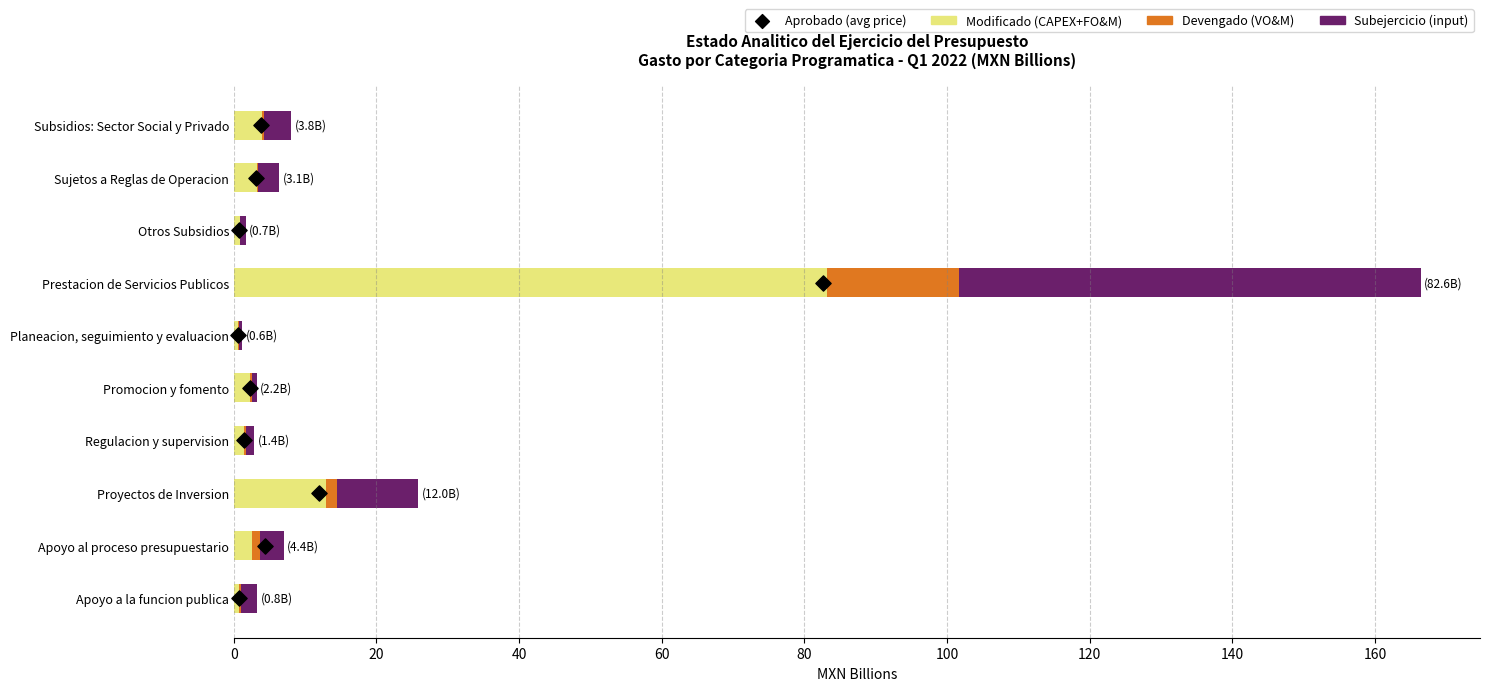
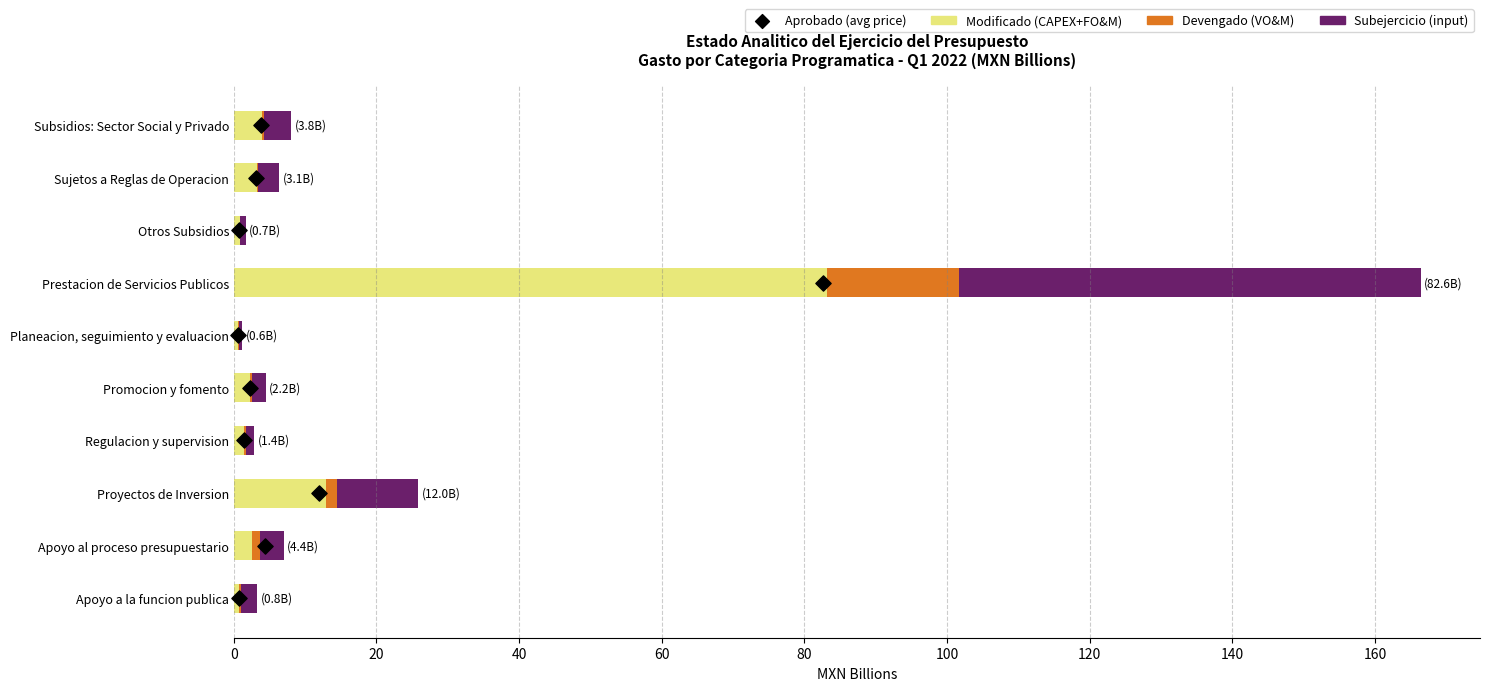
  {
    "Modificado (CAPEX+FO&M)": {
      "Planeacion, seguimiento y evaluacion": "(0.6B)",
      "Promocion y fomento": "(2.2B)",
      "Regulacion y supervision": "(1.4B)",
      "Apoyo a la funcion publica": "(0.8B)"
    },
    "Devengado (VO&M)": {
      "Prestacion de Servicios Publicos": "19",
      "Proyectos de Inversion": "2",
      "Apoyo al proceso presupuestario": "1"
    },
    "Subejercicio (input)": {
-     "Promocion y fomento": "1"
+     "Promocion y fomento": "2"
    }
  }
